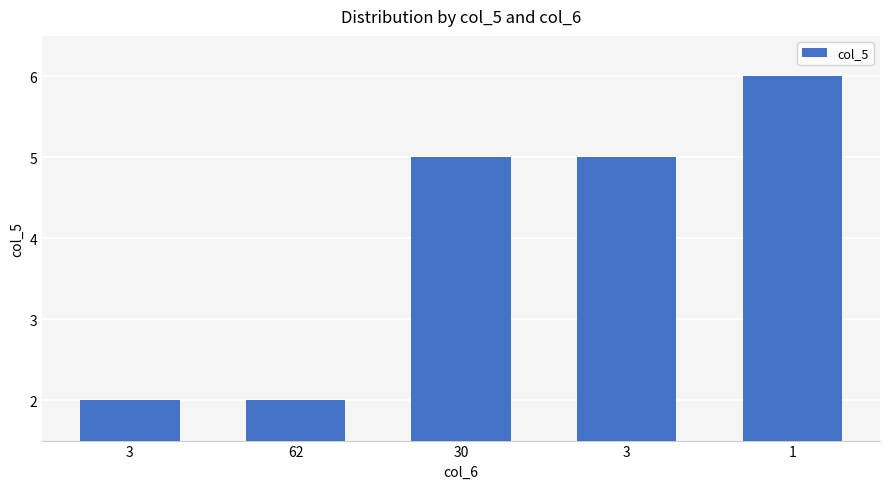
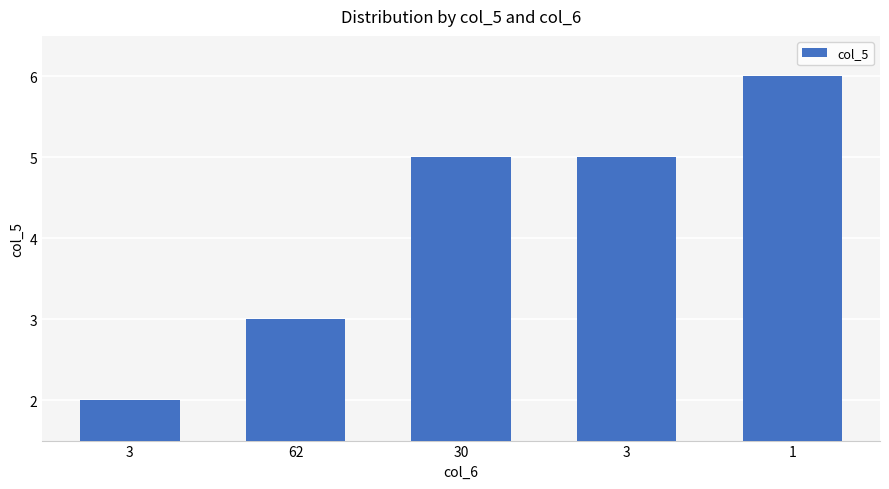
  {
-   "62": 2,
+   "62": 3,
    "30": 5,
    "1": 6
  }
